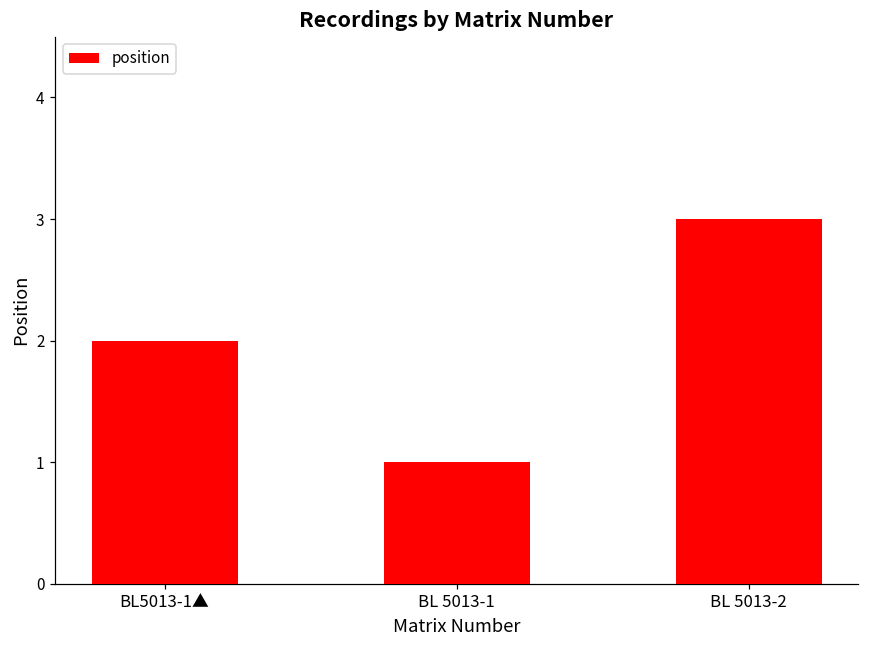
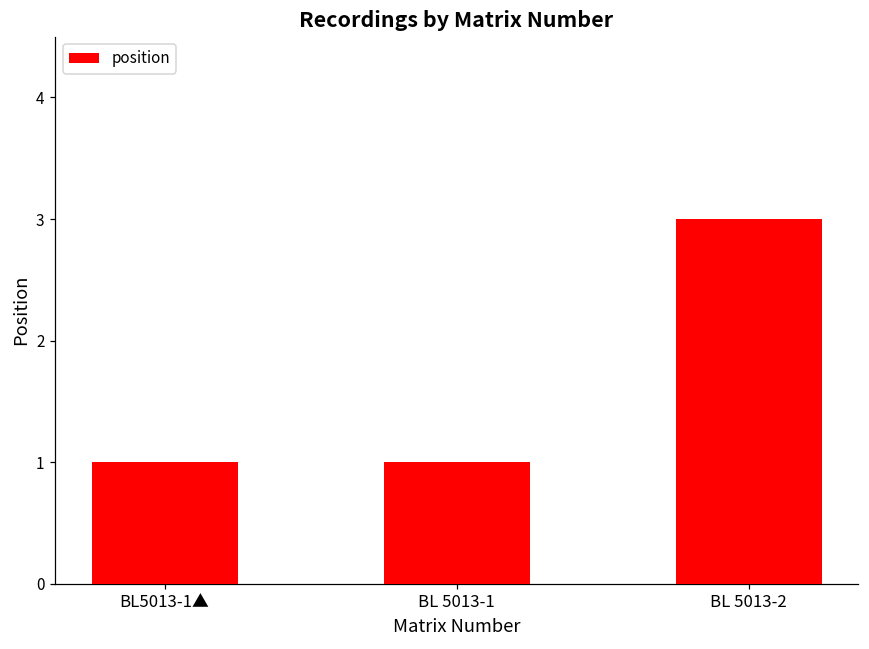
  {
-   "BL5013-1▲": 2,
+   "BL5013-1▲": 1,
    "BL 5013-1": 1,
    "BL 5013-2": 3
  }
